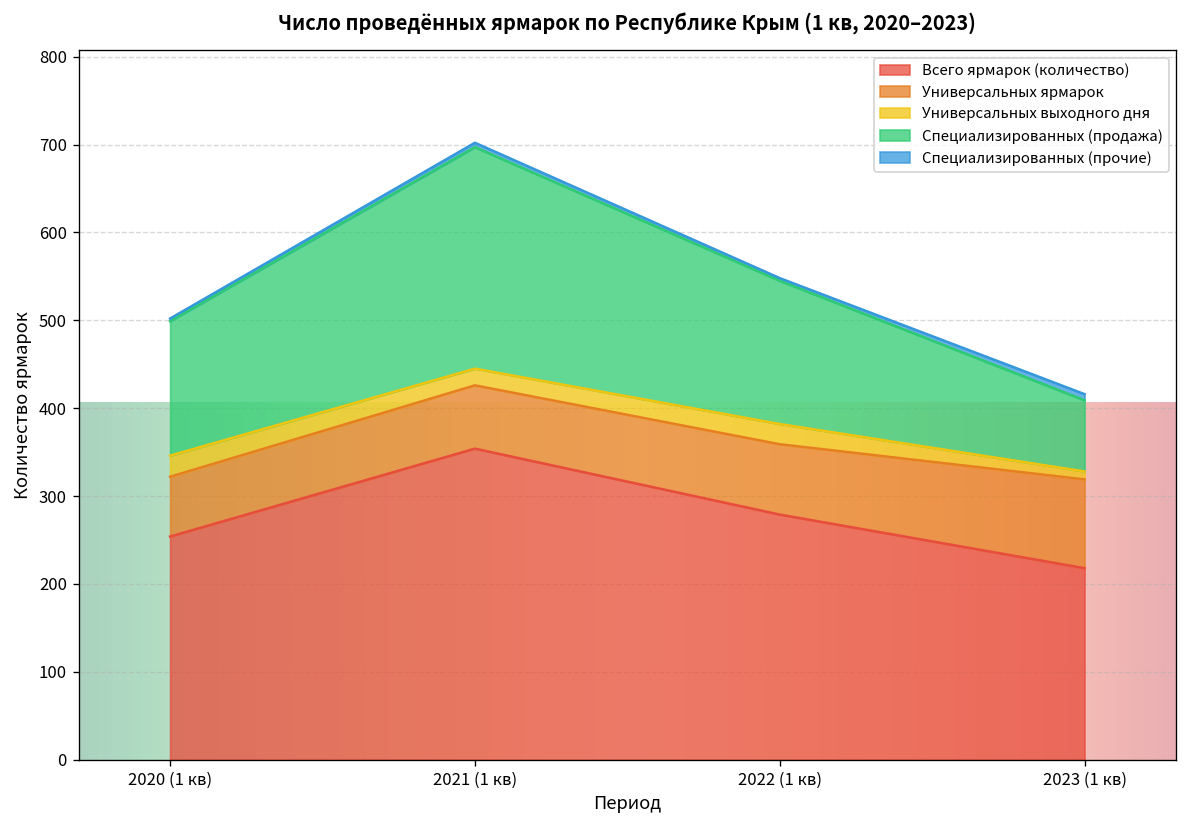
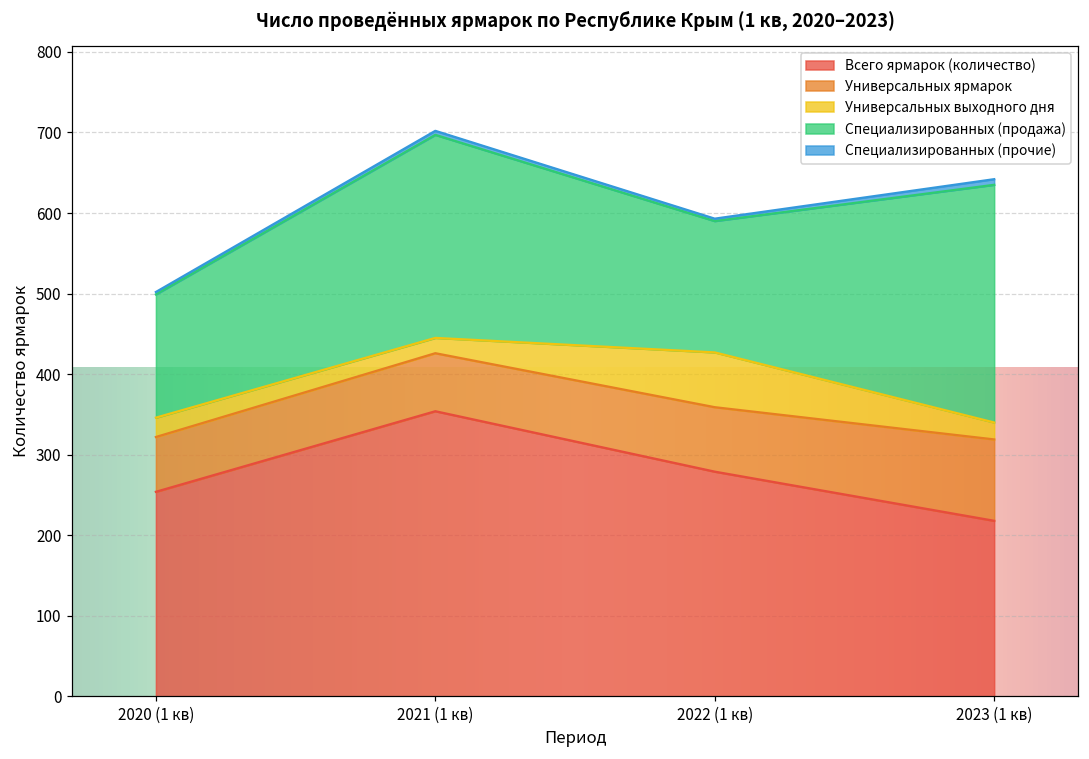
  {
    "Универсальных выходного дня": {
      "2020 (1 кв)": 20,
      "2021 (1 кв)": 20,
-     "2022 (1 кв)": 20,
-     "2023 (1 кв)": 10
+     "2022 (1 кв)": 70,
+     "2023 (1 кв)": 20
    },
    "Специализированных (продажа)": {
      "2021 (1 кв)": 250,
-     "2023 (1 кв)": 80
+     "2023 (1 кв)": 300
    },
    "Специализированных (прочие)": {
      "2021 (1 кв)": 10,
      "2023 (1 кв)": 10
    }
  }
